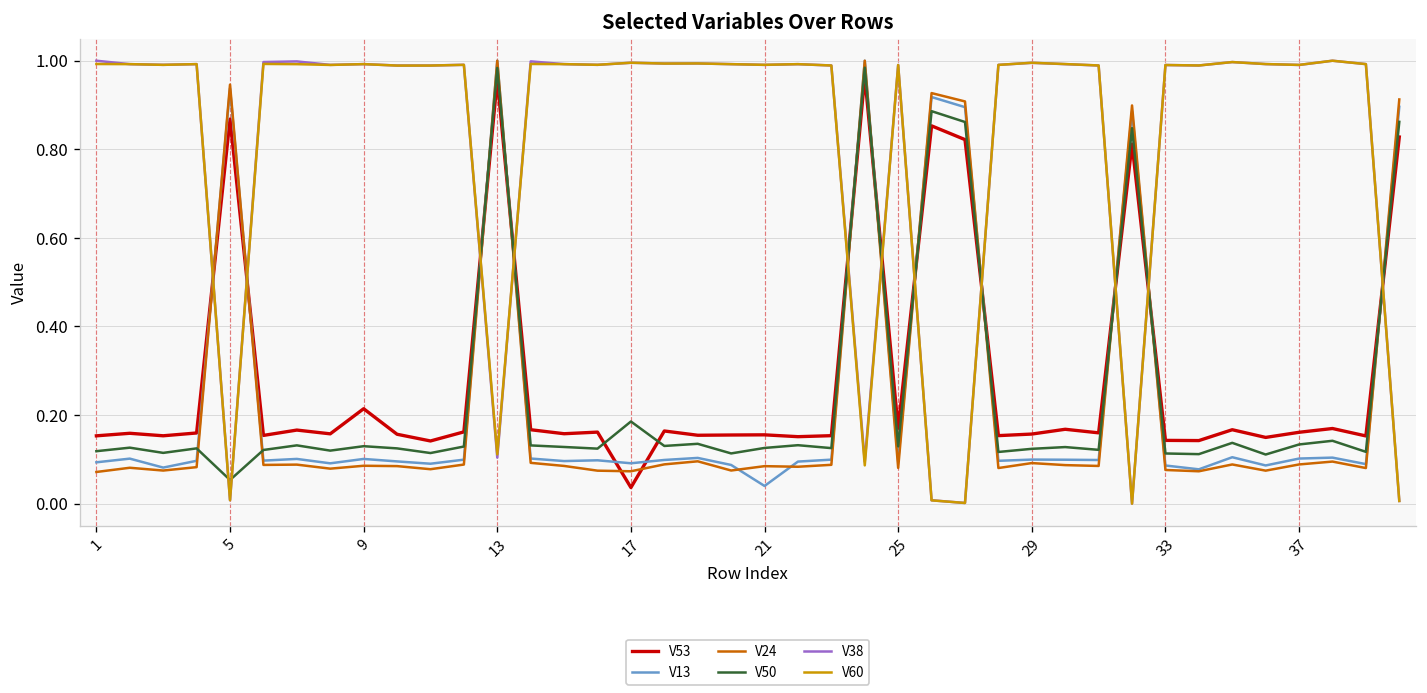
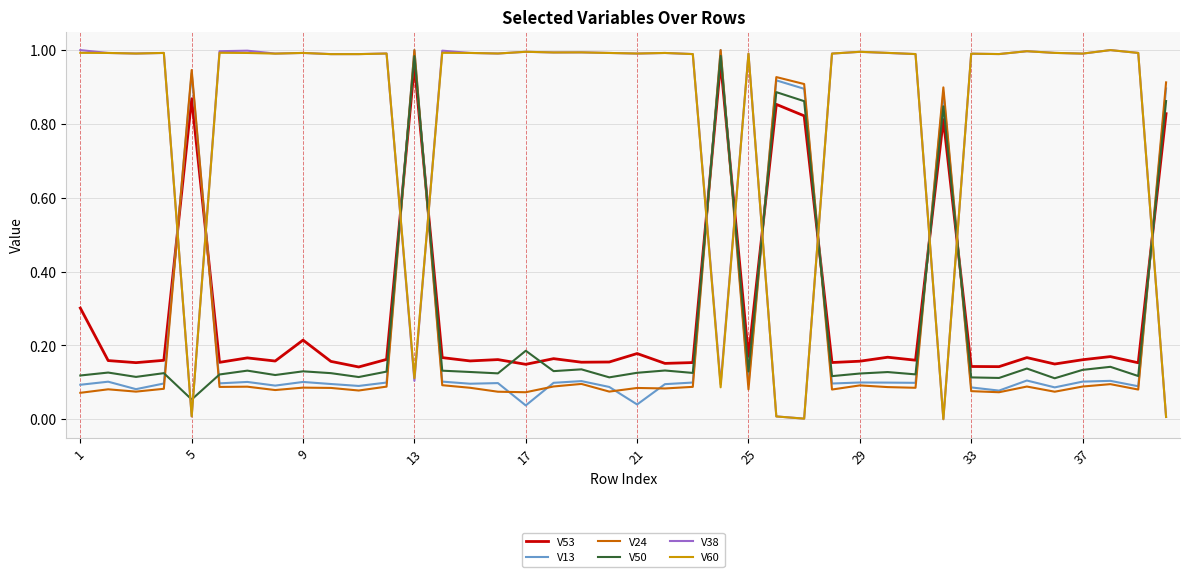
  {
    "V53": {
-     "1": 0.15,
+     "1": 0.30,
      "5": 0.87,
      "9": 0.21,
      "13": 0.96,
-     "17": 0.04,
-     "21": 0.16,
+     "17": 0.15,
+     "21": 0.18,
      "25": 0.17,
      "29": 0.16,
      "33": 0.14,
      "37": 0.16
    },
    "V13": {
      "1": 0.09,
      "5": 0.94,
      "9": 0.10,
-     "17": 0.09,
+     "17": 0.04,
      "21": 0.04,
      "25": 0.10,
      "29": 0.10,
      "33": 0.09,
      "37": 0.10
    },
    "V50": {
      "1": 0.12,
      "5": 0.05,
      "9": 0.13,
      "13": 0.98,
      "17": 0.19,
      "21": 0.13,
      "25": 0.13,
      "29": 0.12,
      "33": 0.11,
      "37": 0.13
    },
    "V38": {
      "1": 1.00,
      "13": 0.10
    }
  }
